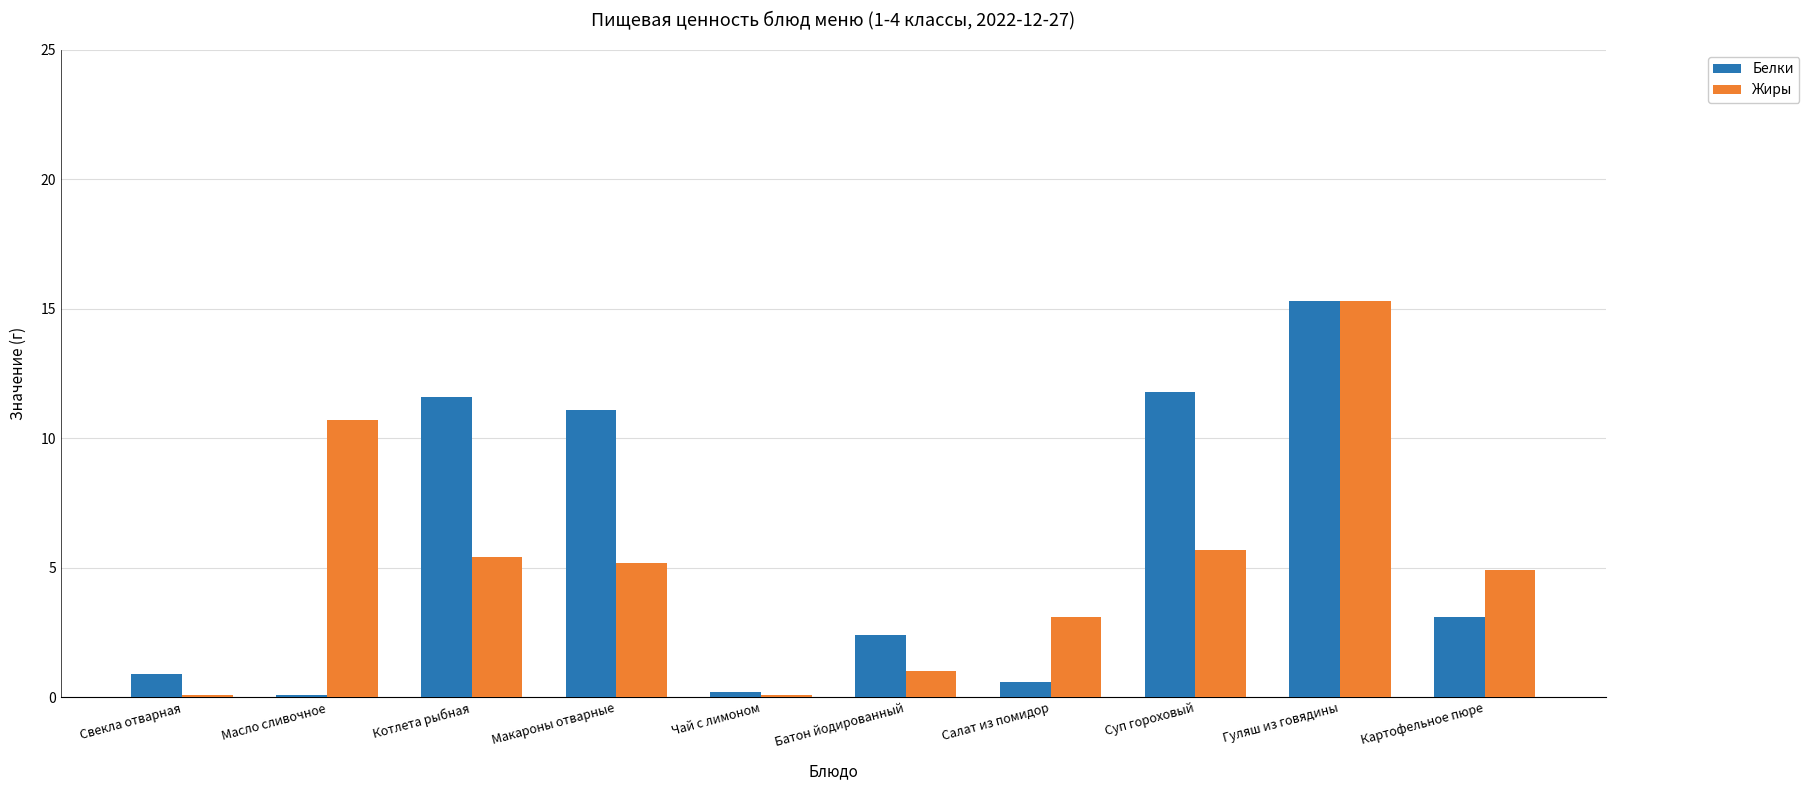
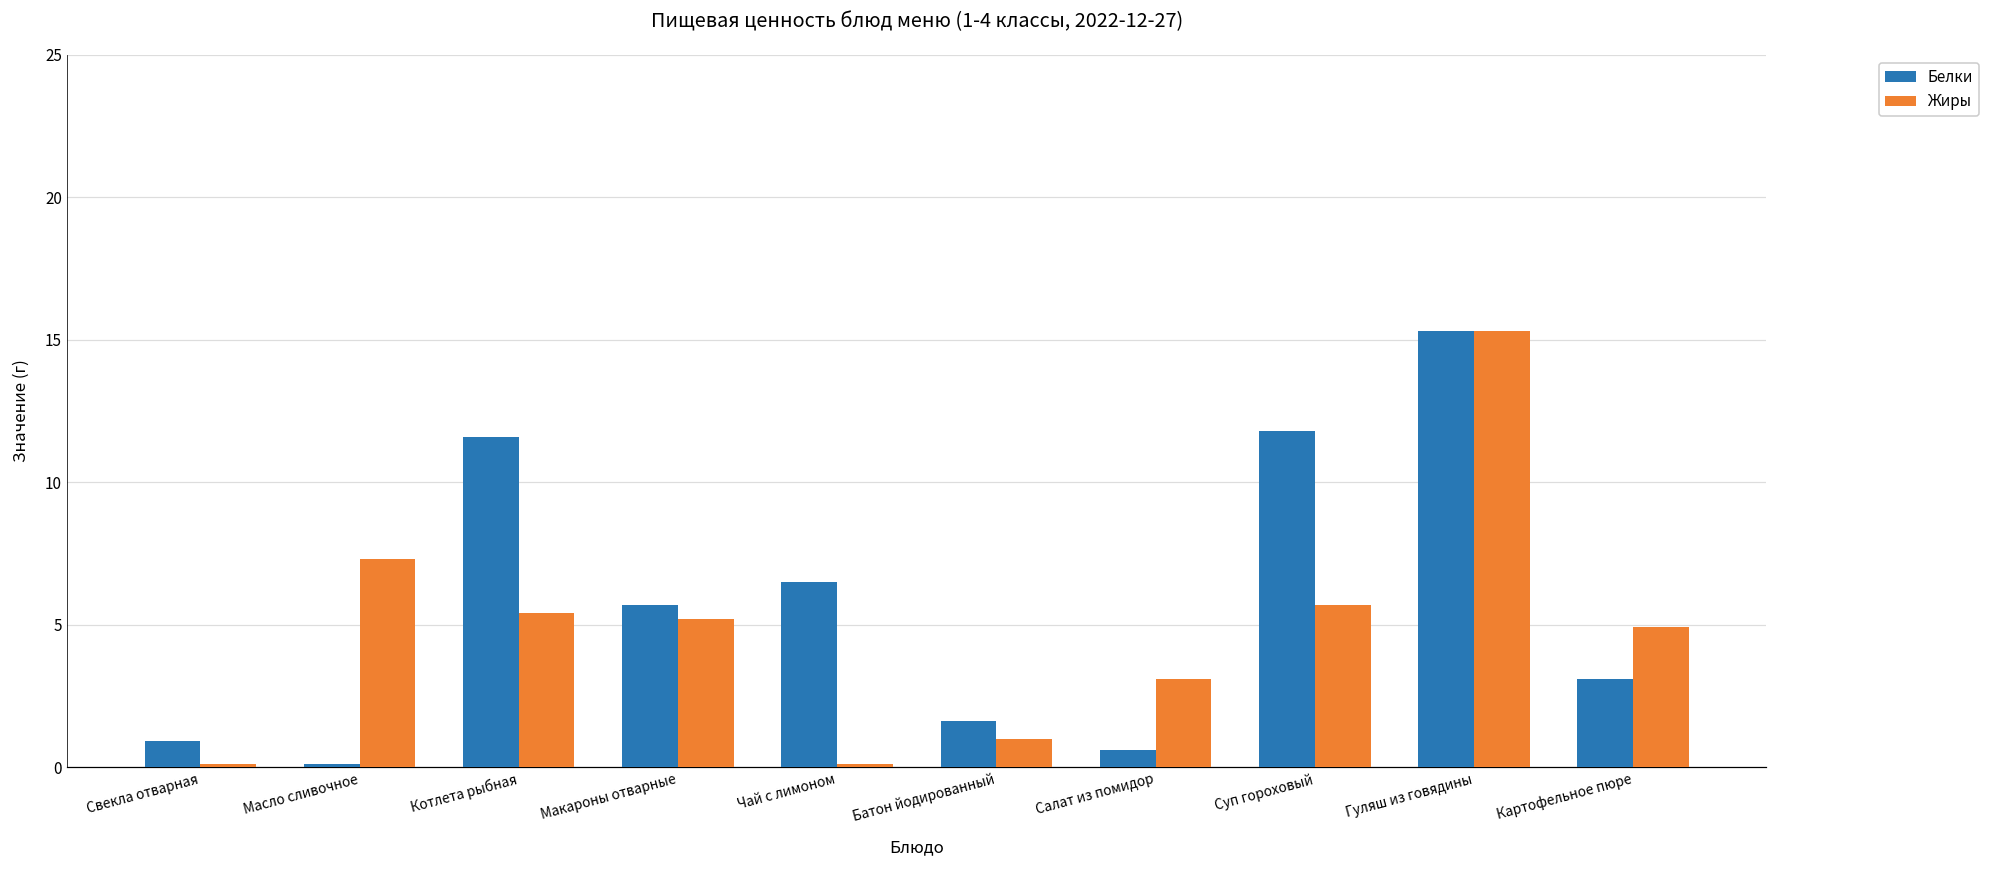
  {
    "Белки": {
      "Свекла отварная": 0.9,
      "Масло сливочное": 0.1,
      "Котлета рыбная": 11.6,
-     "Макароны отварные": 11.1,
-     "Чай с лимоном": 0.2,
-     "Батон йодированный": 2.4,
+     "Макароны отварные": 5.7,
+     "Чай с лимоном": 6.5,
+     "Батон йодированный": 1.6,
      "Салат из помидор": 0.6,
      "Суп гороховый": 11.8,
      "Гуляш из говядины": 15.3,
      "Картофельное пюре": 3.1
    },
    "Жиры": {
      "Свекла отварная": 0.1,
-     "Масло сливочное": 10.7,
+     "Масло сливочное": 7.3,
      "Котлета рыбная": 5.4,
      "Макароны отварные": 5.2,
      "Чай с лимоном": 0.1,
      "Батон йодированный": 1.0,
      "Салат из помидор": 3.1,
      "Суп гороховый": 5.7,
      "Гуляш из говядины": 15.3,
      "Картофельное пюре": 4.9
    }
  }
